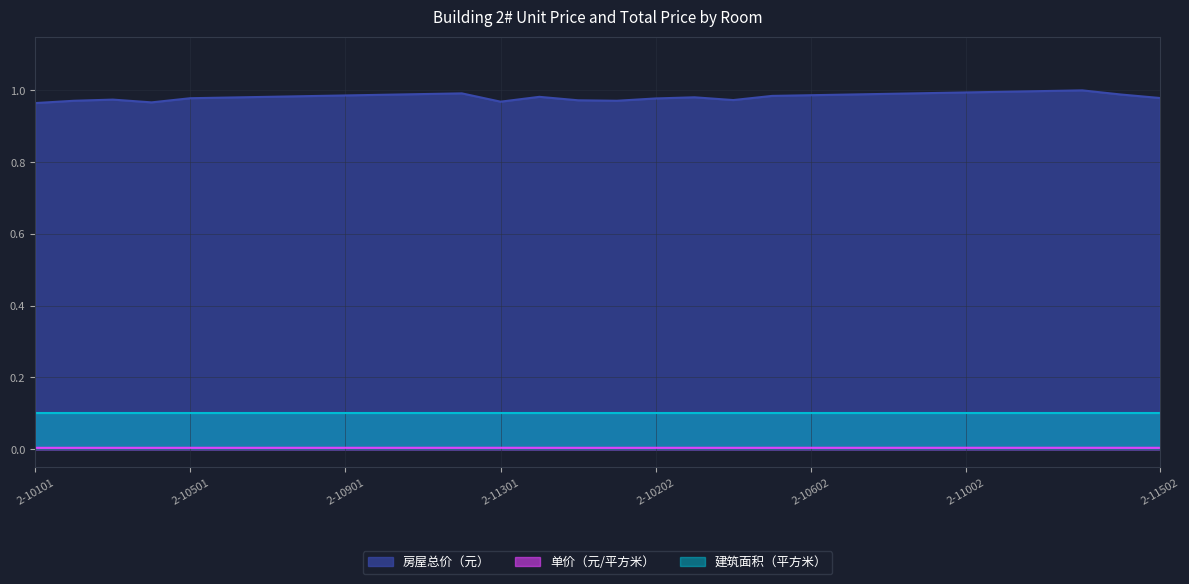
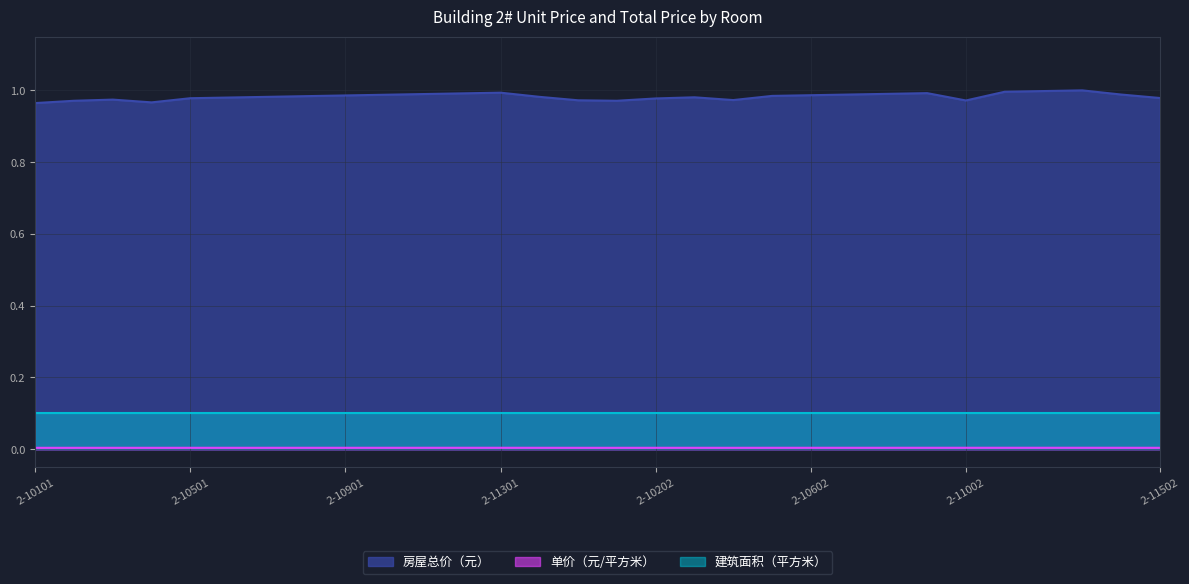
  {
    "房屋总价（元）": {
      "2-10101": 0.96,
      "2-10501": 0.98,
      "2-10901": 0.99,
-     "2-11301": 0.97,
+     "2-11301": 0.99,
      "2-10202": 0.98,
      "2-10602": 0.99,
-     "2-11002": 0.99,
+     "2-11002": 0.97,
      "2-11502": 0.98
    },
    "单价（元/平方米）": {
      "2-10101": 0.00,
      "2-10501": 0.00,
      "2-10901": 0.00,
      "2-11301": 0.00,
      "2-10202": 0.00,
      "2-10602": 0.00,
      "2-11002": 0.00,
      "2-11502": 0.00
    },
    "建筑面积（平方米）": {
      "2-10101": 0.10,
      "2-10501": 0.10,
      "2-10901": 0.10,
      "2-11301": 0.10,
      "2-10202": 0.10,
      "2-10602": 0.10,
      "2-11002": 0.10,
      "2-11502": 0.10
    }
  }
